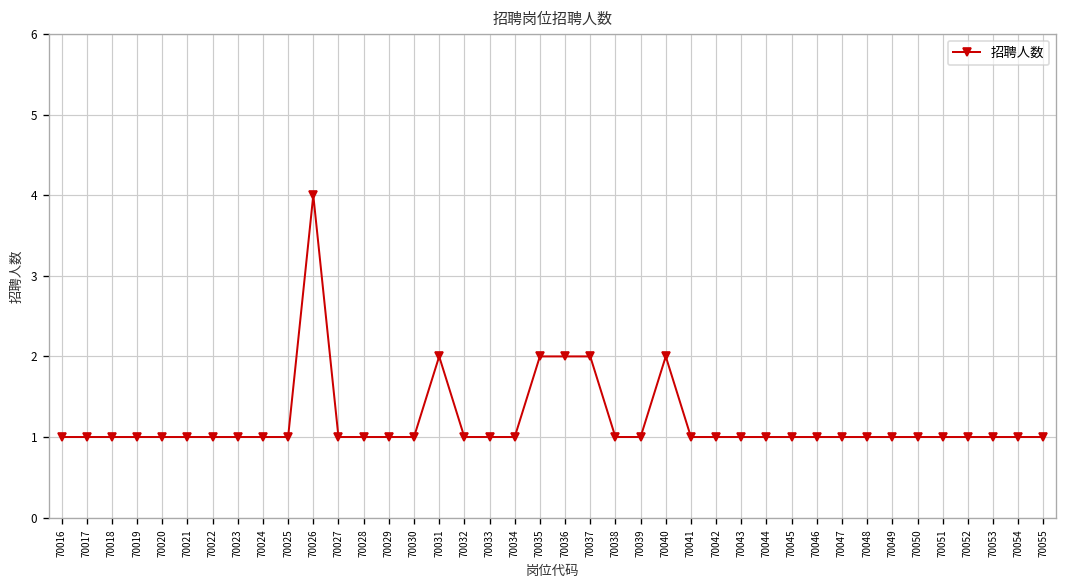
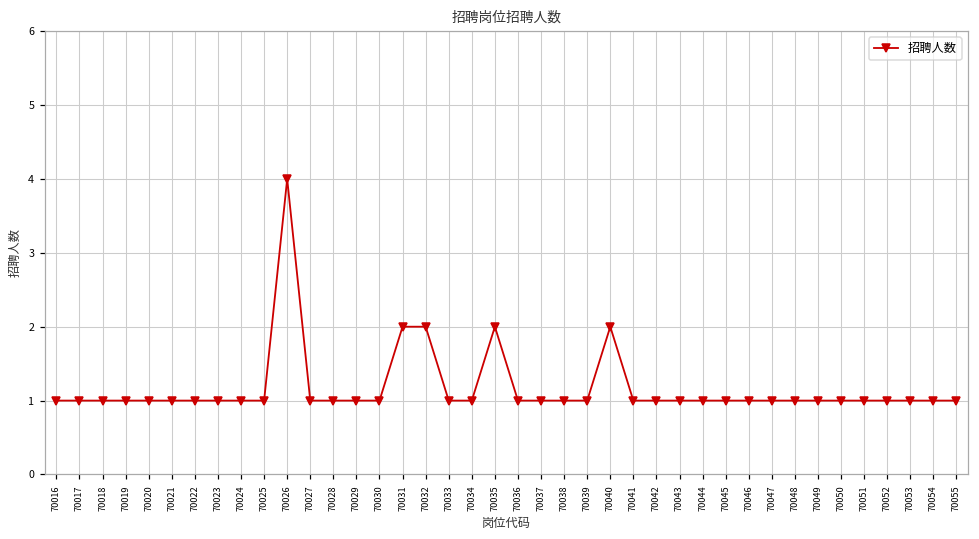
  {
    "70016": 1,
    "70017": 1,
    "70018": 1,
    "70019": 1,
    "70020": 1,
    "70021": 1,
    "70022": 1,
    "70023": 1,
    "70024": 1,
    "70025": 1,
    "70026": 4,
    "70027": 1,
    "70028": 1,
    "70029": 1,
    "70030": 1,
    "70031": 2,
-   "70032": 1,
+   "70032": 2,
    "70033": 1,
    "70034": 1,
    "70035": 2,
-   "70036": 2,
-   "70037": 2,
+   "70036": 1,
+   "70037": 1,
    "70038": 1,
    "70039": 1,
    "70040": 2,
    "70041": 1,
    "70042": 1,
    "70043": 1,
    "70044": 1,
    "70045": 1,
    "70046": 1,
    "70047": 1,
    "70048": 1,
    "70049": 1,
    "70050": 1,
    "70051": 1,
    "70052": 1,
    "70053": 1,
    "70054": 1,
    "70055": 1
  }
